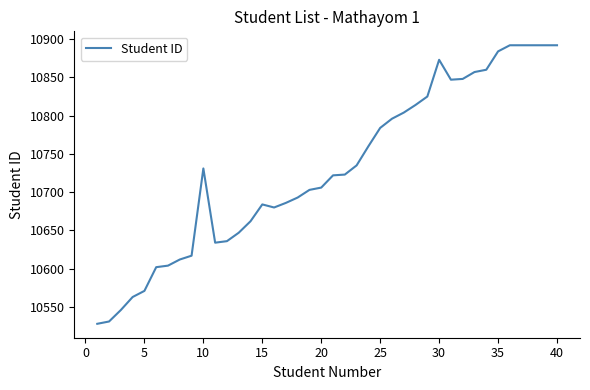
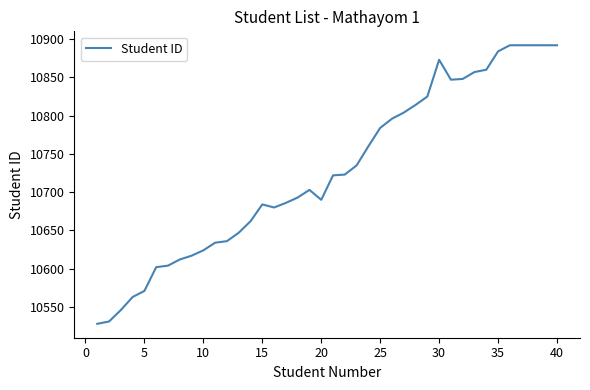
  {
    "5": 10570,
-   "10": 10730,
+   "10": 10620,
    "15": 10680,
-   "20": 10710,
+   "20": 10690,
    "25": 10780,
    "30": 10870,
    "35": 10880,
    "40": 10890
  }
